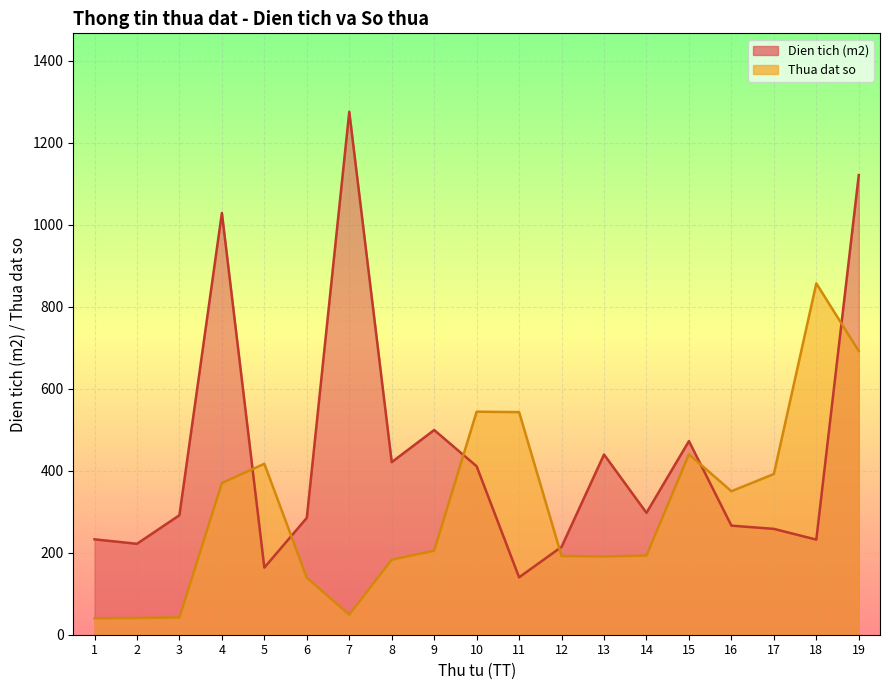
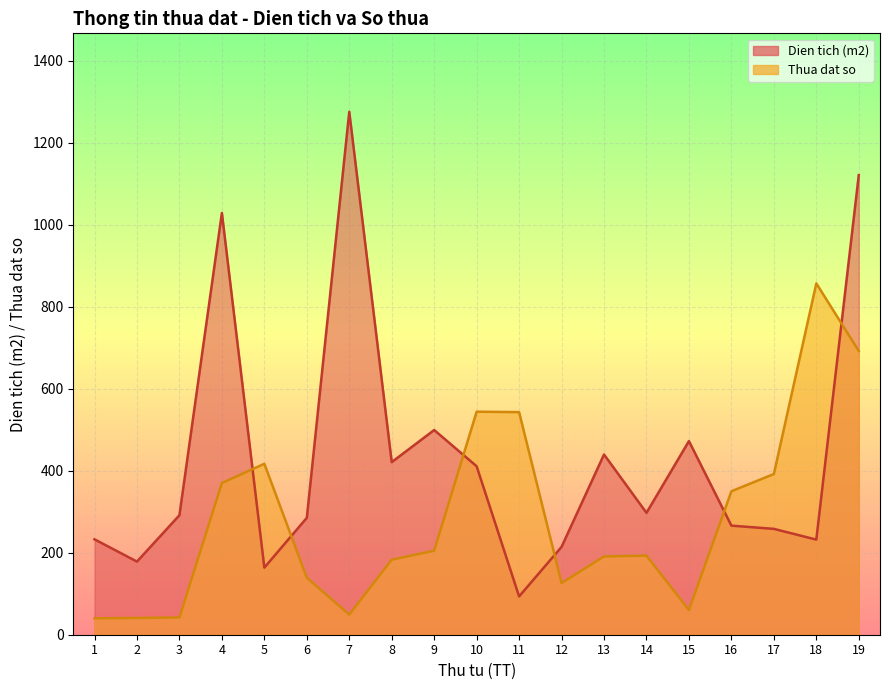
  {
    "Dien tich (m2)": {
      "1": 230,
-     "2": 220,
+     "2": 180,
      "3": 290,
      "4": 1030,
      "5": 160,
      "6": 290,
      "7": 1280,
      "8": 420,
      "9": 500,
      "10": 410,
-     "11": 140,
+     "11": 90,
      "12": 210,
      "13": 440,
      "14": 300,
      "15": 470,
      "16": 270,
      "17": 260,
      "18": 230,
      "19": 1120
    },
    "Thua dat so": {
      "1": 40,
      "2": 40,
      "3": 40,
      "4": 370,
      "5": 420,
      "6": 140,
      "7": 50,
      "8": 180,
      "9": 210,
      "10": 540,
      "11": 540,
-     "12": 190,
+     "12": 130,
      "13": 190,
      "14": 190,
-     "15": 440,
+     "15": 60,
      "16": 350,
      "17": 390,
      "18": 860,
      "19": 690
    }
  }
